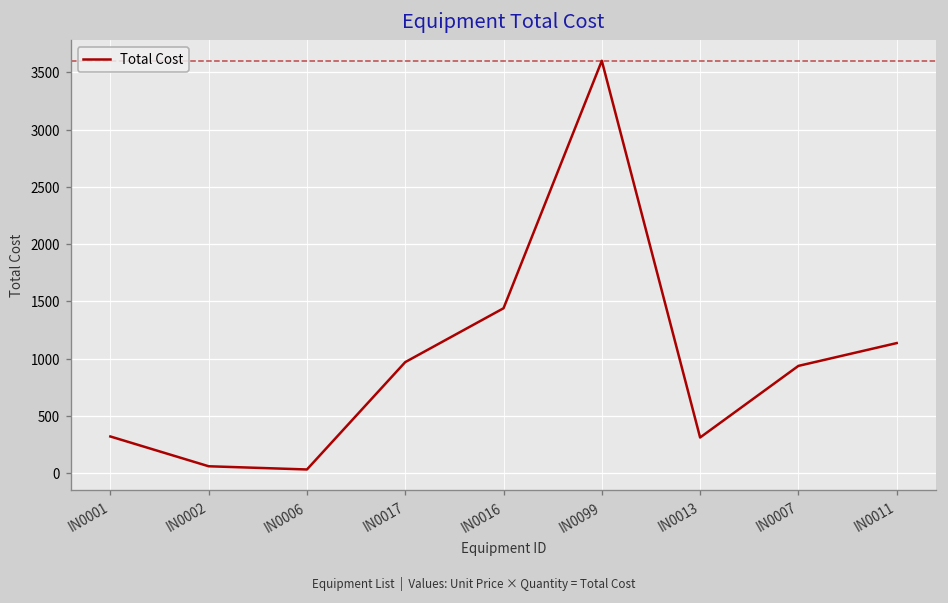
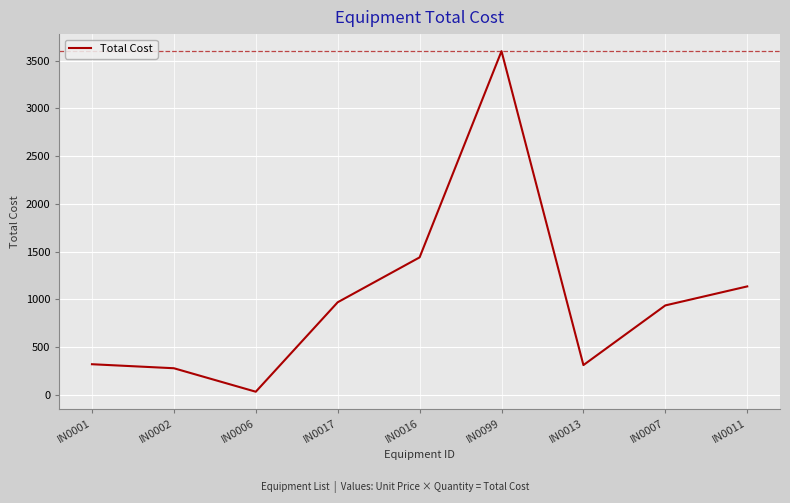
  {
    "IN0001": 300,
-   "IN0002": 100,
+   "IN0002": 300,
    "IN0006": 0,
    "IN0017": 1000,
    "IN0016": 1400,
    "IN0099": 3600,
    "IN0013": 300,
    "IN0007": 900,
    "IN0011": 1100
  }
